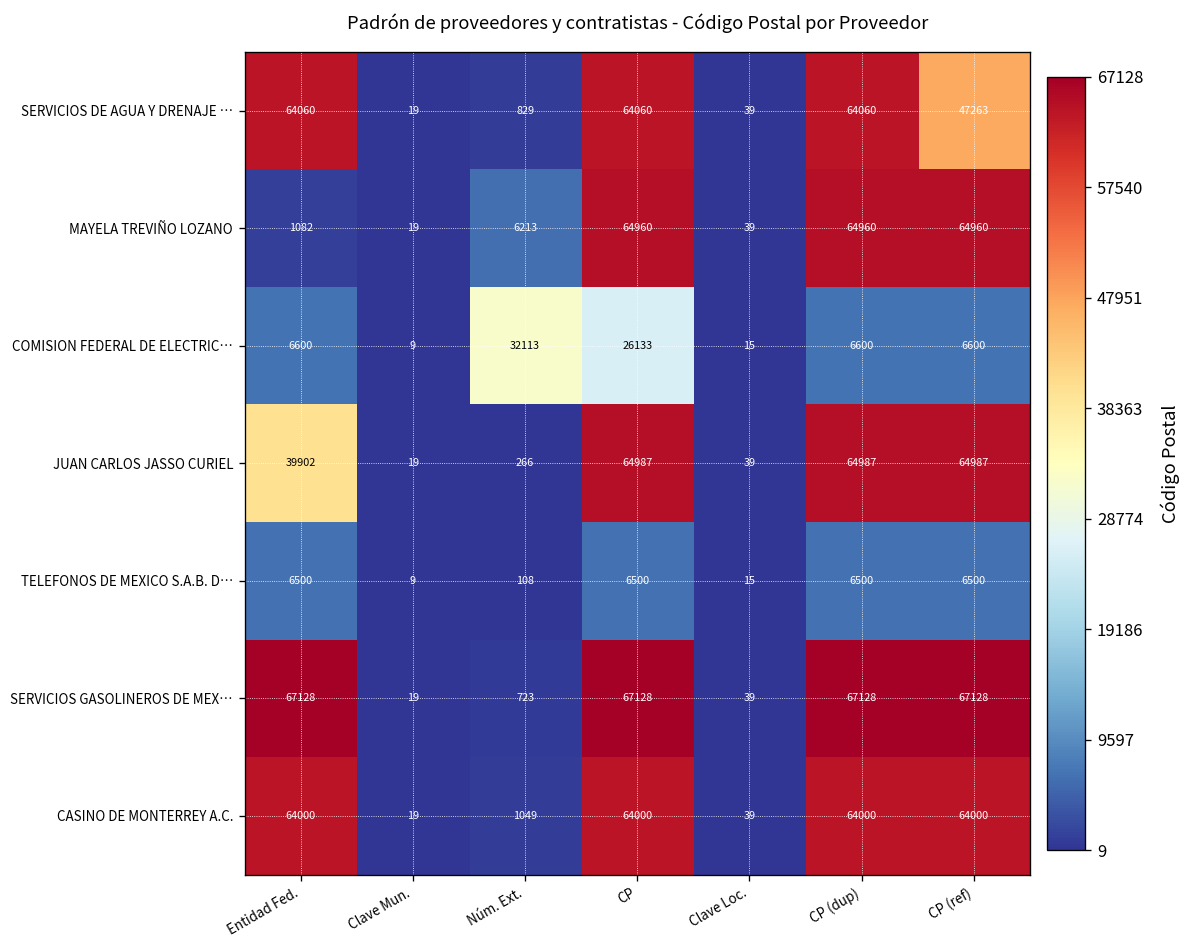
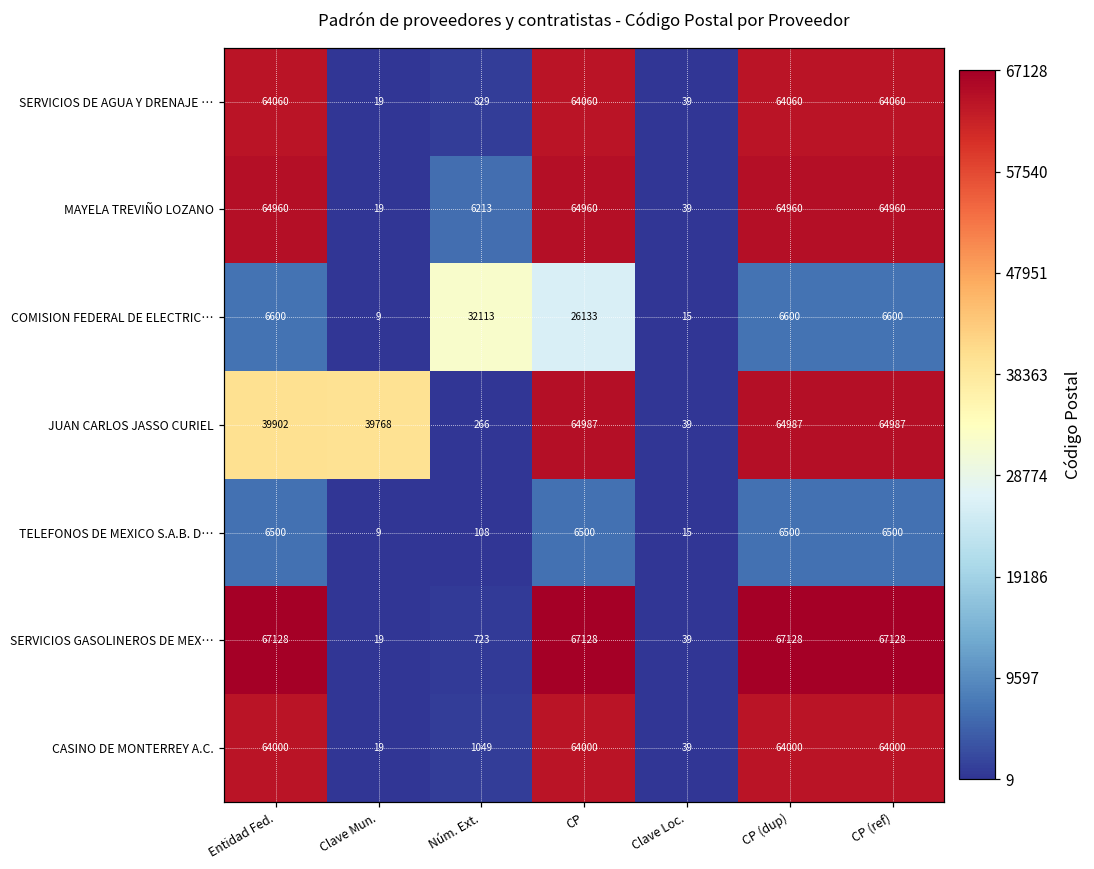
  {
    "SERVICIOS DE AGUA Y DRENAJE …": {
      "Entidad Fed.": 64060,
      "Clave Mun.": 19,
      "Núm. Ext.": 829,
      "CP": 64060,
      "Clave Loc.": 39,
      "CP (dup)": 64060,
-     "CP (ref)": 47263
+     "CP (ref)": 64060
    },
    "MAYELA TREVIÑO LOZANO": {
-     "Entidad Fed.": 1082,
+     "Entidad Fed.": 64960,
      "Clave Mun.": 19,
      "Núm. Ext.": 6213,
      "CP": 64960,
      "Clave Loc.": 39,
      "CP (dup)": 64960,
      "CP (ref)": 64960
    },
    "COMISION FEDERAL DE ELECTRIC…": {
      "Entidad Fed.": 6600,
      "Clave Mun.": 9,
      "Núm. Ext.": 32113,
      "CP": 26133,
      "Clave Loc.": 15,
      "CP (dup)": 6600,
      "CP (ref)": 6600
    },
    "JUAN CARLOS JASSO CURIEL": {
      "Entidad Fed.": 39902,
-     "Clave Mun.": 19,
+     "Clave Mun.": 39768,
      "Núm. Ext.": 266,
      "CP": 64987,
      "Clave Loc.": 39,
      "CP (dup)": 64987,
      "CP (ref)": 64987
    },
    "TELEFONOS DE MEXICO S.A.B. D…": {
      "Entidad Fed.": 6500,
      "Clave Mun.": 9,
      "Núm. Ext.": 108,
      "CP": 6500,
      "Clave Loc.": 15,
      "CP (dup)": 6500,
      "CP (ref)": 6500
    },
    "SERVICIOS GASOLINEROS DE MEX…": {
      "Entidad Fed.": 67128,
      "Clave Mun.": 19,
      "Núm. Ext.": 723,
      "CP": 67128,
      "Clave Loc.": 39,
      "CP (dup)": 67128,
      "CP (ref)": 67128
    },
    "CASINO DE MONTERREY A.C.": {
      "Entidad Fed.": 64000,
      "Clave Mun.": 19,
      "Núm. Ext.": 1049,
      "CP": 64000,
      "Clave Loc.": 39,
      "CP (dup)": 64000,
      "CP (ref)": 64000
    }
  }
